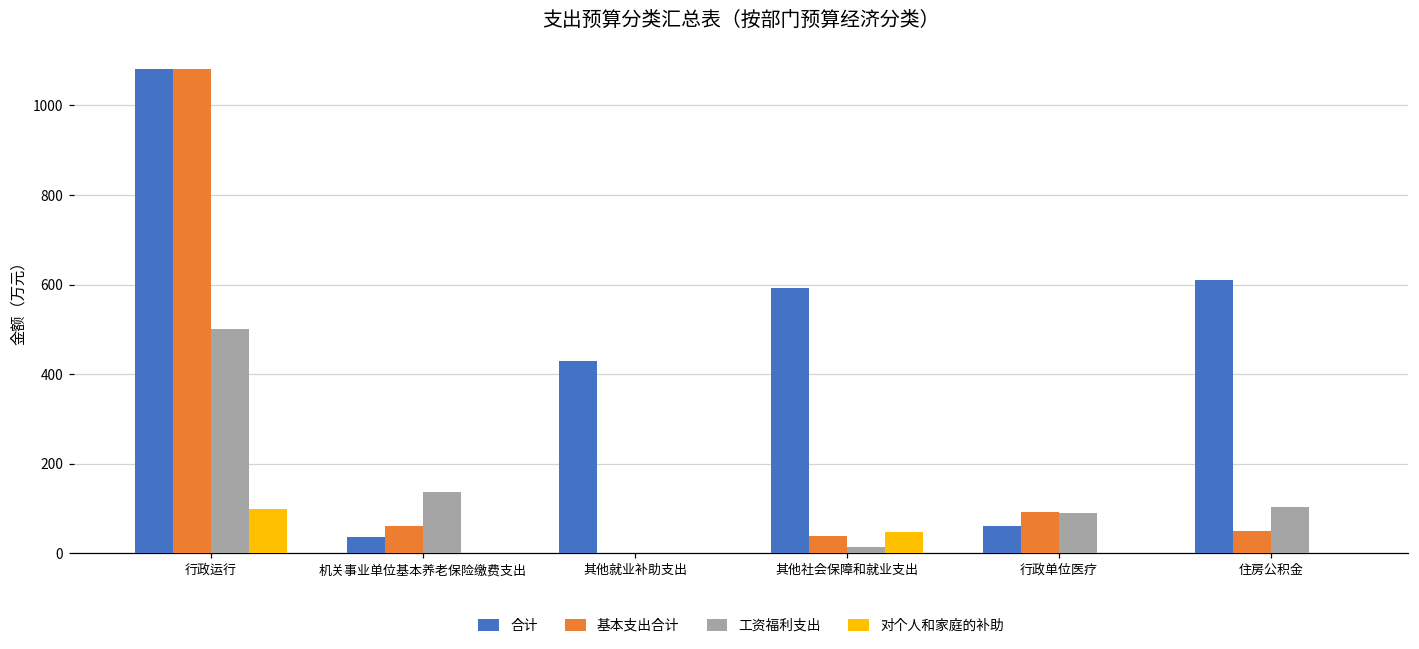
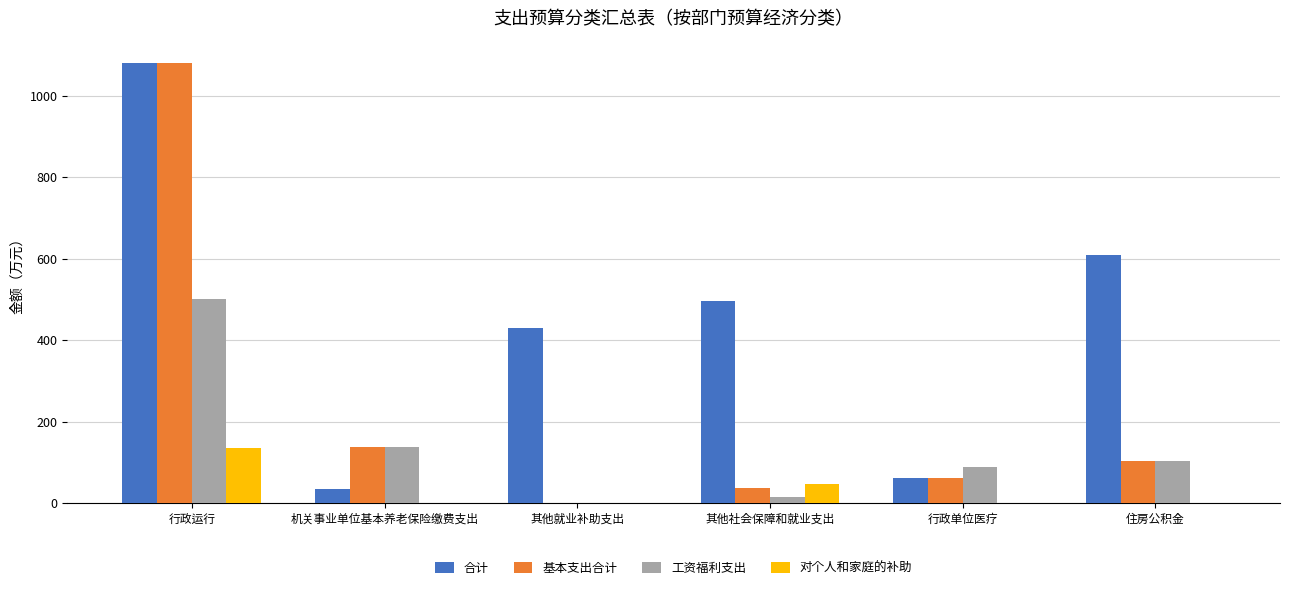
  {
    "合计": {
      "行政运行": 1080,
      "机关事业单位基本养老保险缴费支出": 40,
      "其他就业补助支出": 430,
-     "其他社会保障和就业支出": 590,
+     "其他社会保障和就业支出": 500,
      "行政单位医疗": 60,
      "住房公积金": 610
    },
    "基本支出合计": {
      "行政运行": 1080,
-     "机关事业单位基本养老保险缴费支出": 60,
+     "机关事业单位基本养老保险缴费支出": 140,
      "其他就业补助支出": 0,
      "其他社会保障和就业支出": 40,
-     "行政单位医疗": 90,
-     "住房公积金": 50
+     "行政单位医疗": 60,
+     "住房公积金": 100
    },
    "工资福利支出": {
      "行政运行": 500,
      "机关事业单位基本养老保险缴费支出": 140,
      "其他就业补助支出": 0,
      "其他社会保障和就业支出": 10,
      "行政单位医疗": 90,
      "住房公积金": 100
    },
    "对个人和家庭的补助": {
-     "行政运行": 100,
+     "行政运行": 130,
      "机关事业单位基本养老保险缴费支出": 0,
      "其他就业补助支出": 0,
      "其他社会保障和就业支出": 50,
      "行政单位医疗": 0,
      "住房公积金": 0
    }
  }
